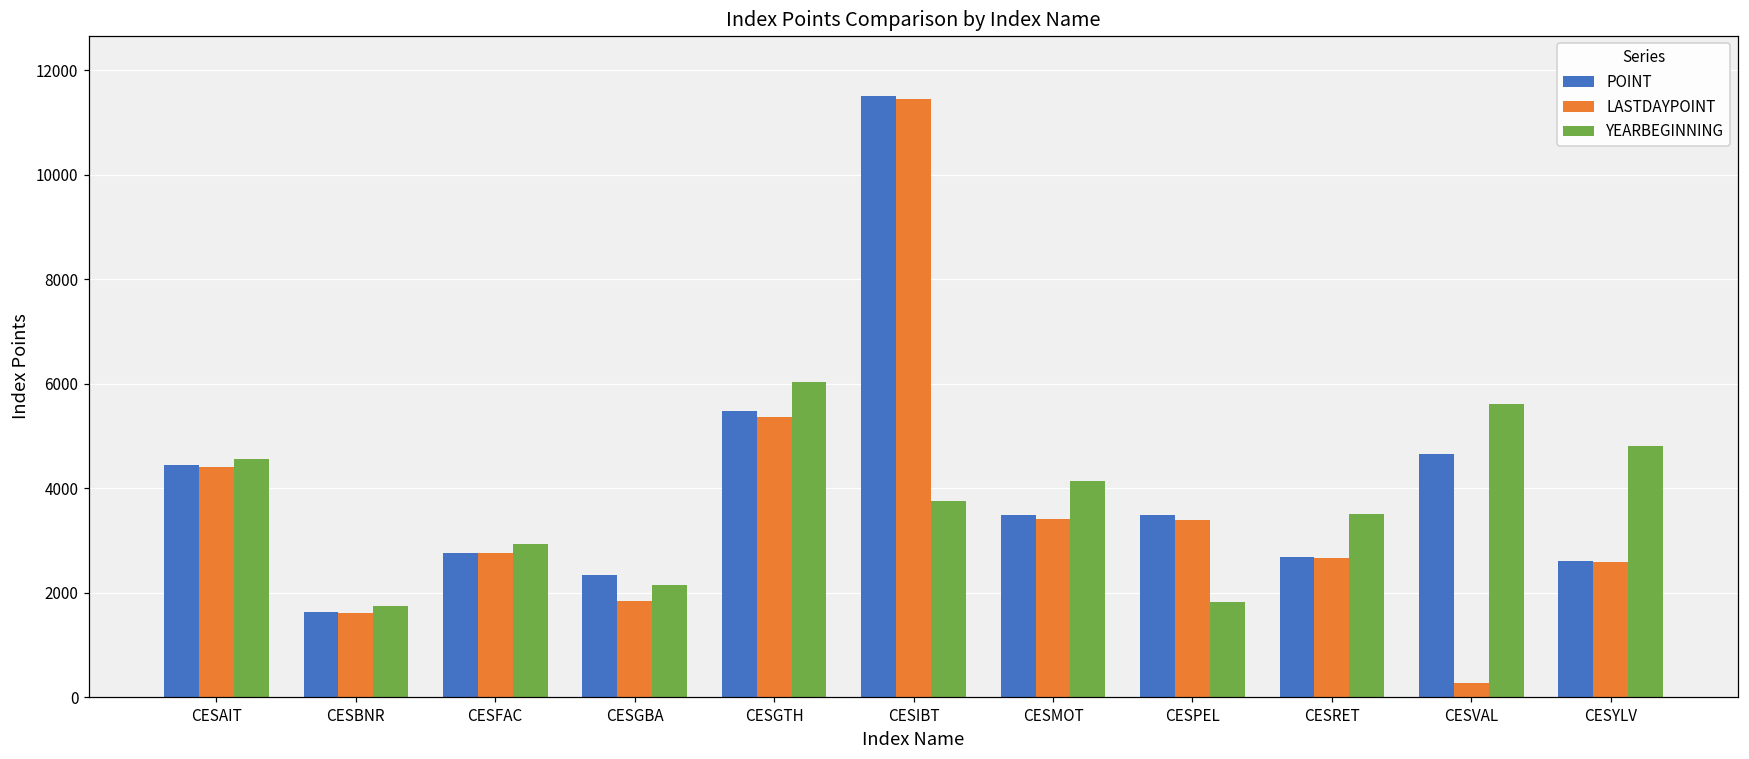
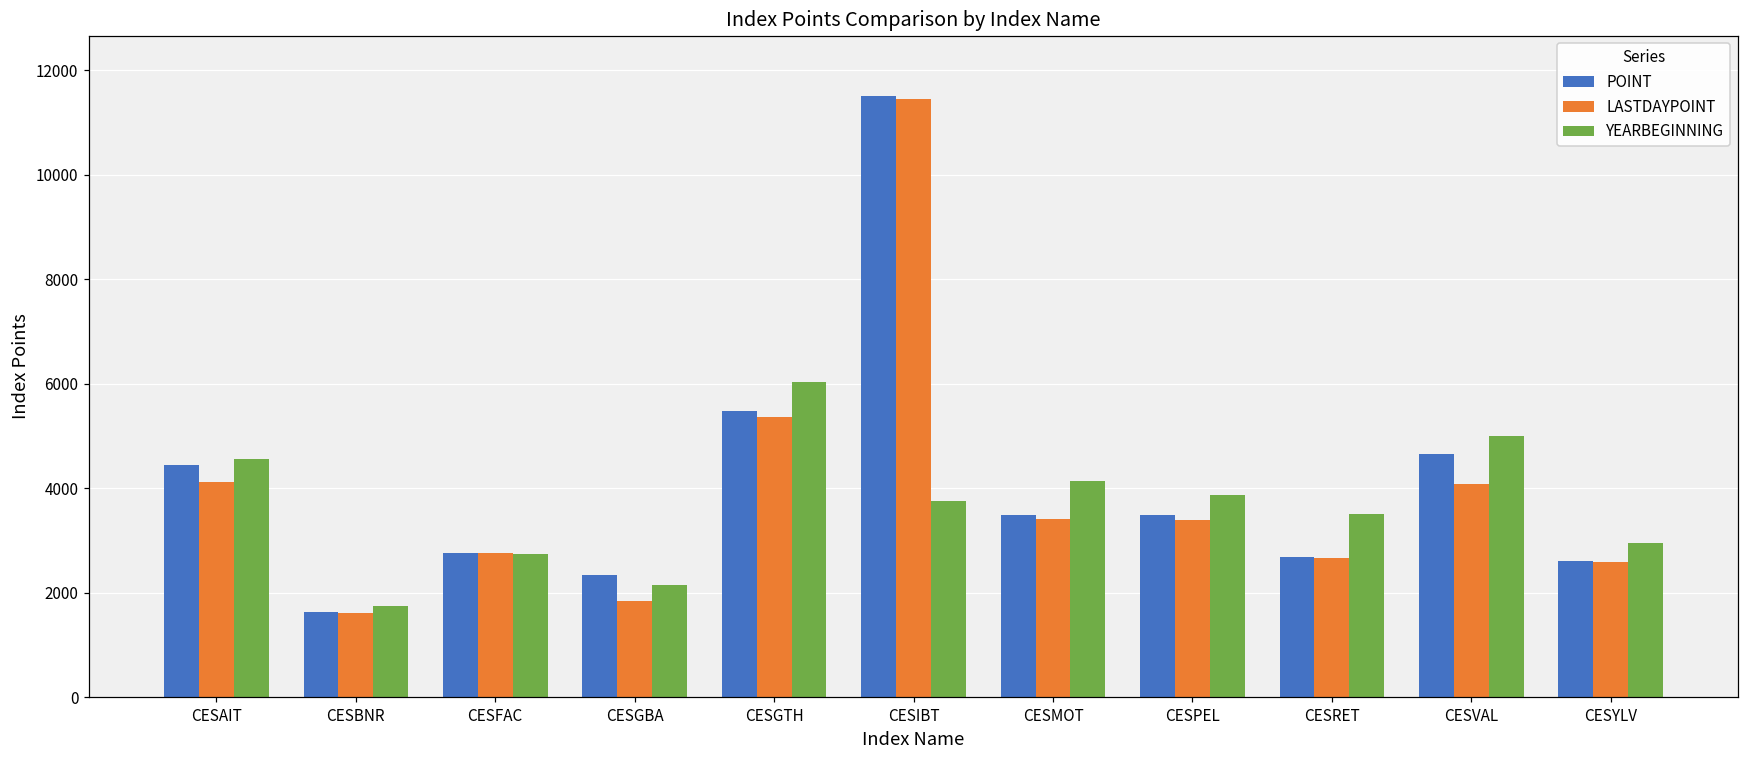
  {
    "POINT": {
      "CESAIT": 4400,
      "CESBNR": 1600,
      "CESFAC": 2800,
      "CESGBA": 2300,
      "CESGTH": 5500,
      "CESIBT": 11500,
      "CESMOT": 3500,
      "CESPEL": 3500,
      "CESRET": 2700,
      "CESVAL": 4700,
      "CESYLV": 2600
    },
    "LASTDAYPOINT": {
-     "CESAIT": 4400,
+     "CESAIT": 4100,
      "CESBNR": 1600,
      "CESFAC": 2800,
      "CESGBA": 1800,
      "CESGTH": 5400,
      "CESIBT": 11400,
      "CESMOT": 3400,
      "CESPEL": 3400,
      "CESRET": 2700,
-     "CESVAL": 300,
+     "CESVAL": 4100,
      "CESYLV": 2600
    },
    "YEARBEGINNING": {
      "CESAIT": 4600,
      "CESBNR": 1700,
-     "CESFAC": 2900,
+     "CESFAC": 2700,
      "CESGBA": 2100,
      "CESGTH": 6000,
      "CESIBT": 3800,
      "CESMOT": 4100,
-     "CESPEL": 1800,
+     "CESPEL": 3900,
      "CESRET": 3500,
-     "CESVAL": 5600,
-     "CESYLV": 4800
+     "CESVAL": 5000,
+     "CESYLV": 3000
    }
  }
